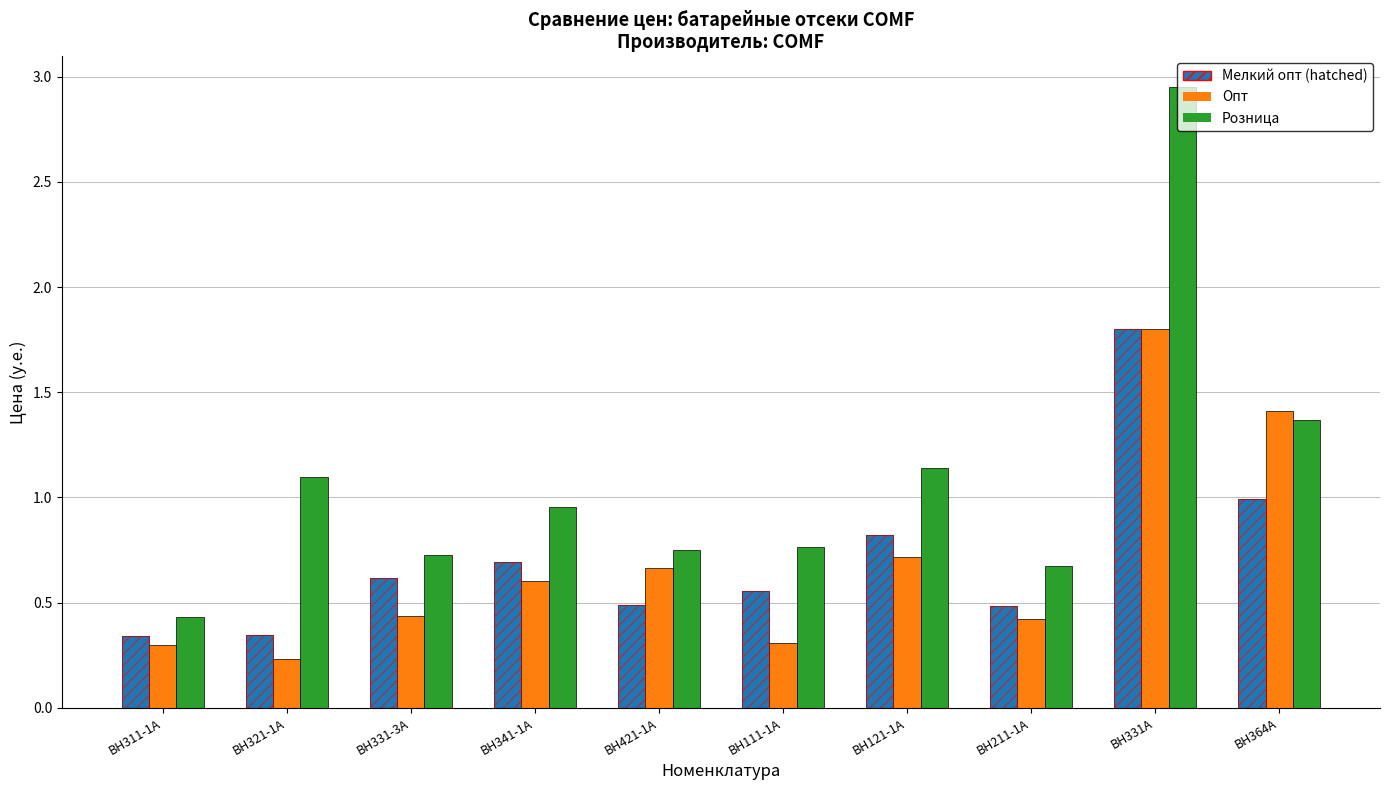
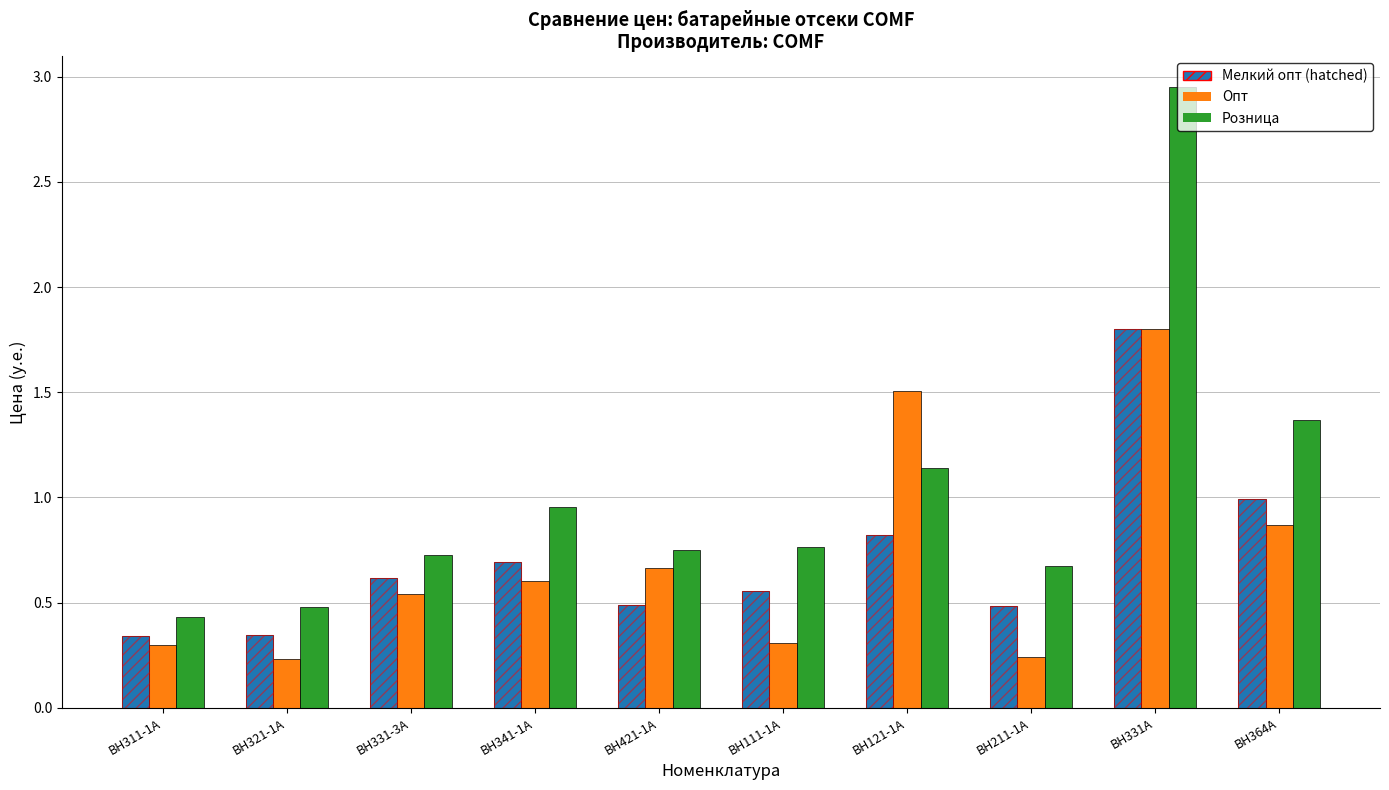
  {
    "Опт": {
      "BH311-1A": 0.30,
      "BH321-1A": 0.23,
-     "BH331-3A": 0.44,
+     "BH331-3A": 0.54,
      "BH341-1A": 0.60,
      "BH421-1A": 0.67,
      "BH111-1A": 0.31,
-     "BH121-1A": 0.72,
-     "BH211-1A": 0.42,
+     "BH121-1A": 1.51,
+     "BH211-1A": 0.24,
      "BH331A": 1.80,
-     "BH364A": 1.41
+     "BH364A": 0.87
    },
    "Розница": {
      "BH311-1A": 0.43,
-     "BH321-1A": 1.10,
+     "BH321-1A": 0.48,
      "BH331-3A": 0.72,
      "BH341-1A": 0.96,
      "BH421-1A": 0.75,
      "BH111-1A": 0.77,
      "BH121-1A": 1.14,
      "BH211-1A": 0.67,
      "BH364A": 1.37
    }
  }
